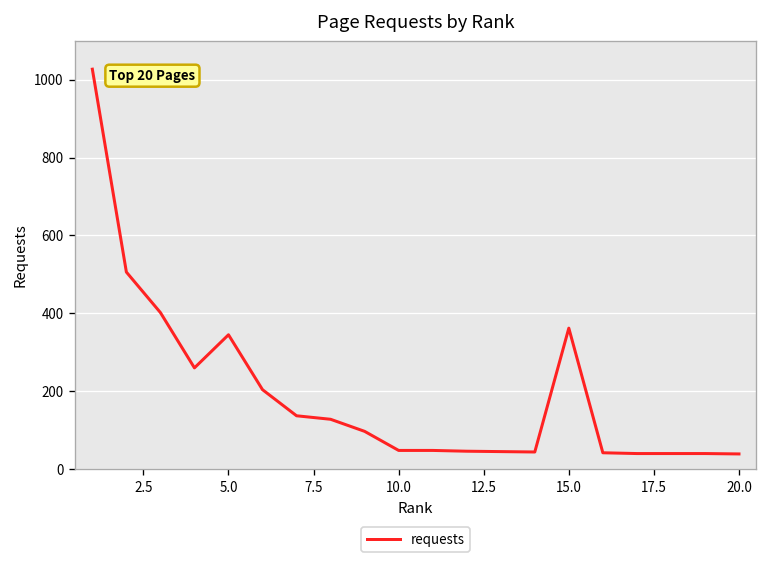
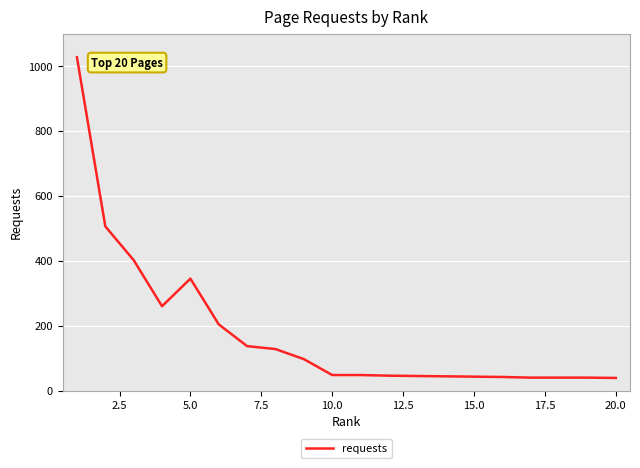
  {
    "5.0": 350,
    "10.0": 50,
-   "15.0": 360,
+   "15.0": 40,
    "20.0": 40
  }
